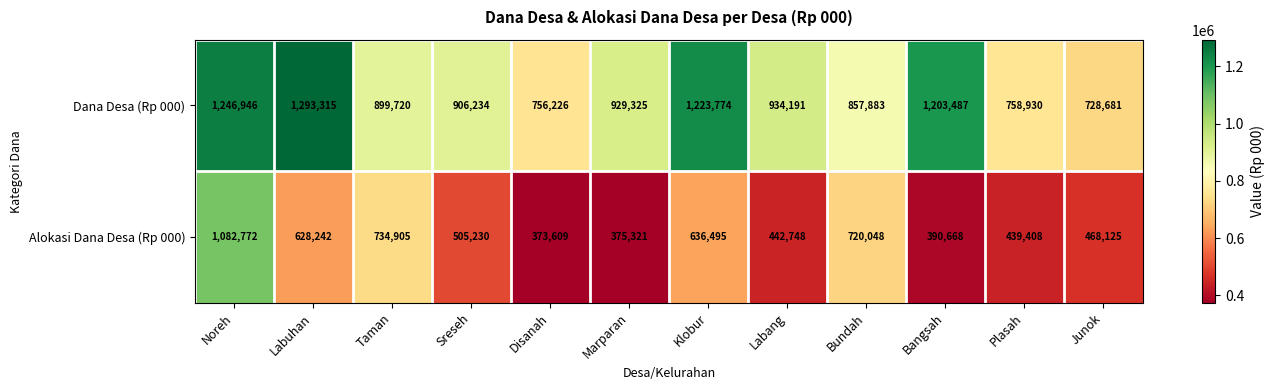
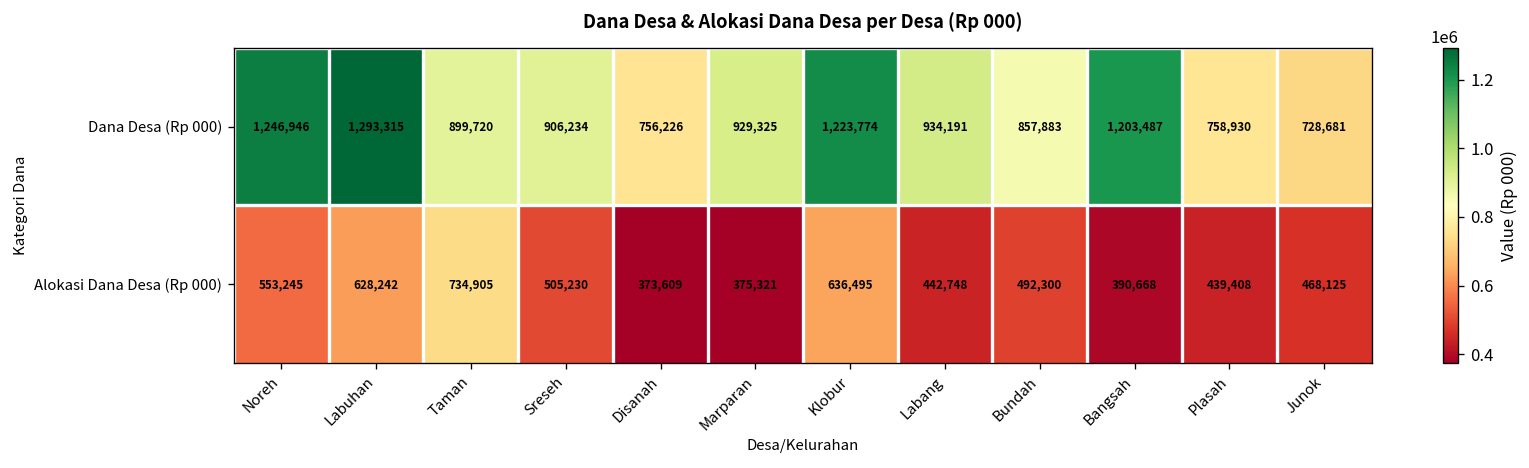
  {
    "Dana Desa (Rp 000)": {
      "Noreh": "1,246,946",
      "Labuhan": "1,293,315",
      "Taman": "899,720",
      "Sreseh": "906,234",
      "Disanah": "756,226",
      "Marparan": "929,325",
      "Klobur": "1,223,774",
      "Labang": "934,191",
      "Bundah": "857,883",
      "Bangsah": "1,203,487",
      "Plasah": "758,930",
      "Junok": "728,681"
    },
    "Alokasi Dana Desa (Rp 000)": {
-     "Noreh": "1,082,772",
+     "Noreh": "553,245",
      "Labuhan": "628,242",
      "Taman": "734,905",
      "Sreseh": "505,230",
      "Disanah": "373,609",
      "Marparan": "375,321",
      "Klobur": "636,495",
      "Labang": "442,748",
-     "Bundah": "720,048",
+     "Bundah": "492,300",
      "Bangsah": "390,668",
      "Plasah": "439,408",
      "Junok": "468,125"
    }
  }
